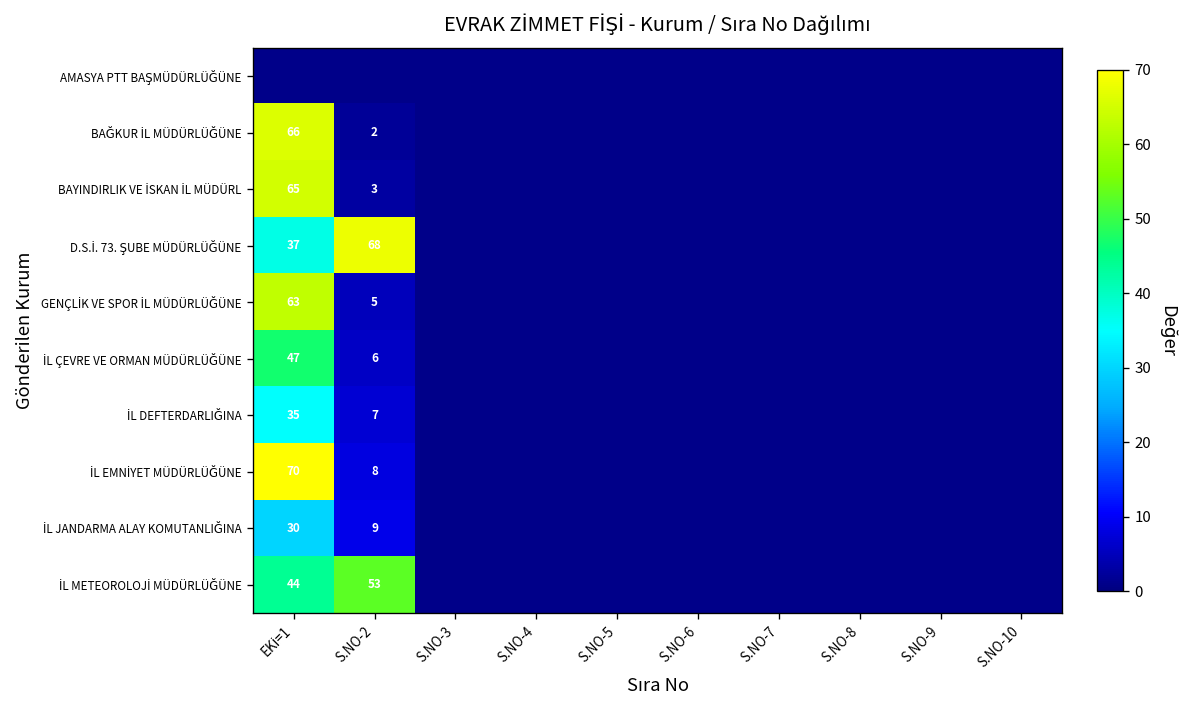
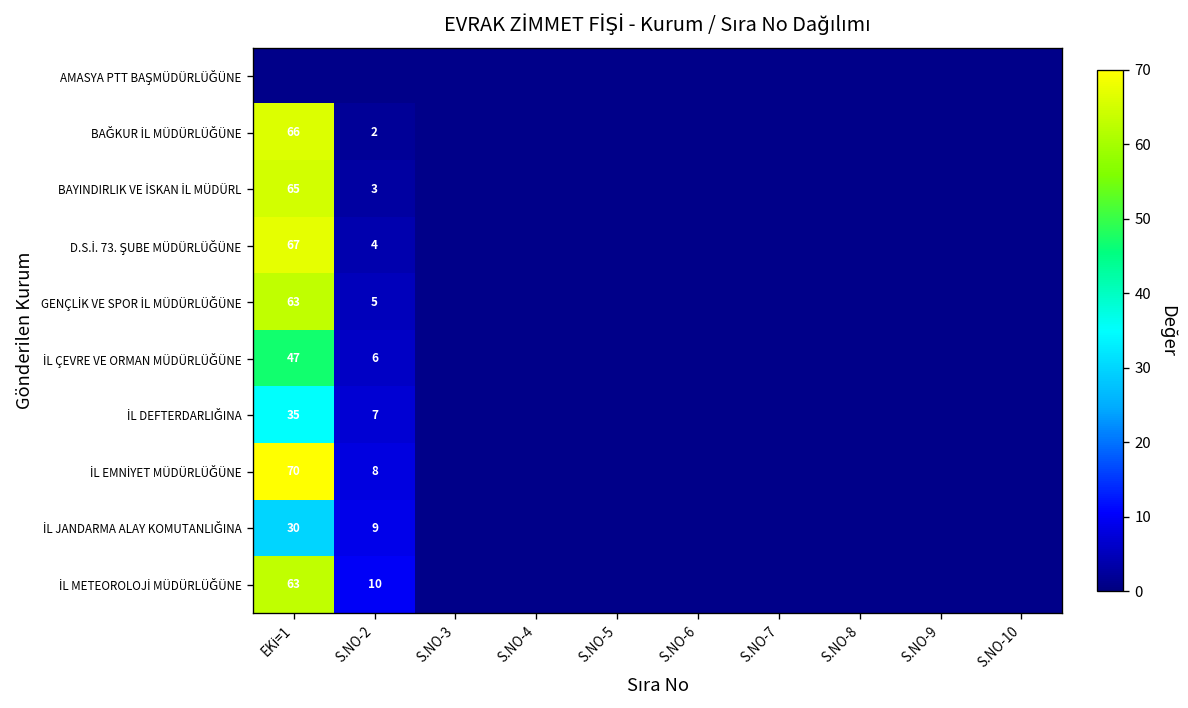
  {
    "BAĞKUR İL MÜDÜRLÜĞÜNE": {
      "EKİ=1": 66,
      "S.NO-2": 2
    },
    "BAYINDIRLIK VE İSKAN İL MÜDÜRL": {
      "EKİ=1": 65,
      "S.NO-2": 3
    },
    "D.S.İ. 73. ŞUBE MÜDÜRLÜĞÜNE": {
-     "EKİ=1": 37,
-     "S.NO-2": 68
+     "EKİ=1": 67,
+     "S.NO-2": 4
    },
    "GENÇLİK VE SPOR İL MÜDÜRLÜĞÜNE": {
      "EKİ=1": 63,
      "S.NO-2": 5
    },
    "İL ÇEVRE VE ORMAN MÜDÜRLÜĞÜNE": {
      "EKİ=1": 47,
      "S.NO-2": 6
    },
    "İL DEFTERDARLIĞINA": {
      "EKİ=1": 35,
      "S.NO-2": 7
    },
    "İL EMNİYET MÜDÜRLÜĞÜNE": {
      "EKİ=1": 70,
      "S.NO-2": 8
    },
    "İL JANDARMA ALAY KOMUTANLIĞINA": {
      "EKİ=1": 30,
      "S.NO-2": 9
    },
    "İL METEOROLOJİ MÜDÜRLÜĞÜNE": {
-     "EKİ=1": 44,
-     "S.NO-2": 53
+     "EKİ=1": 63,
+     "S.NO-2": 10
    }
  }
